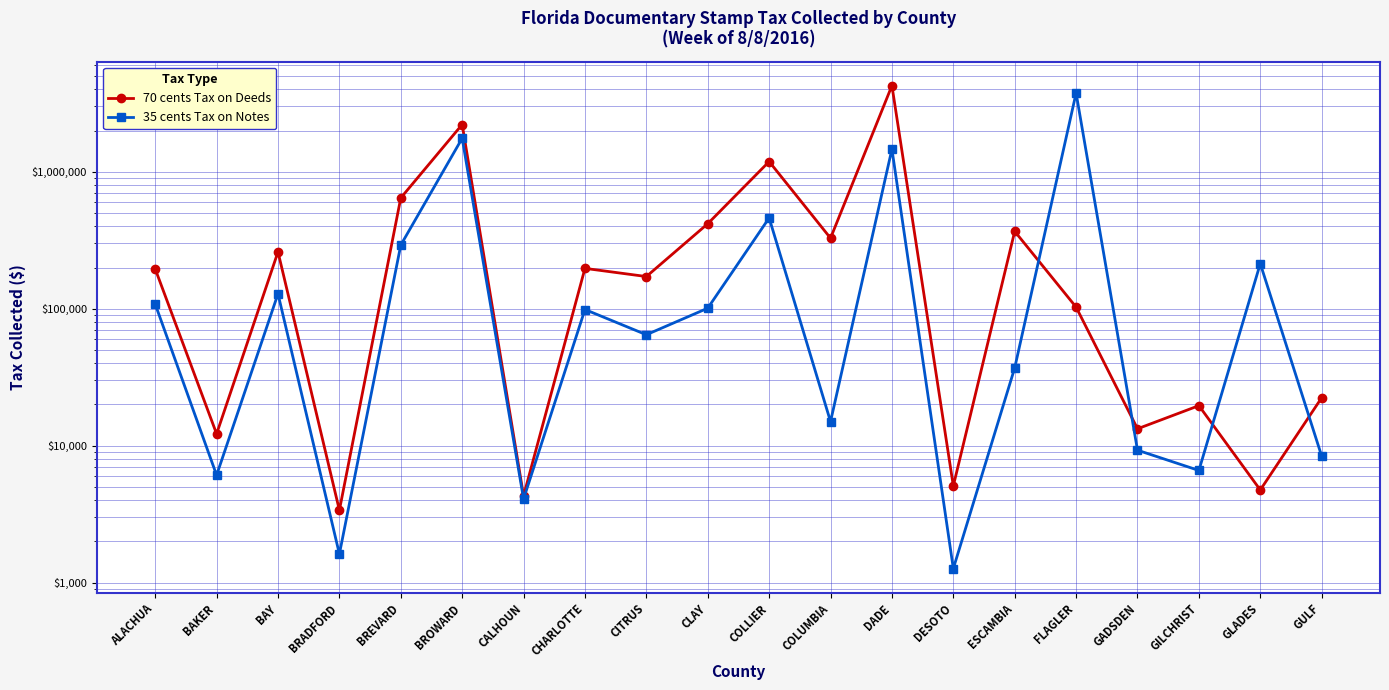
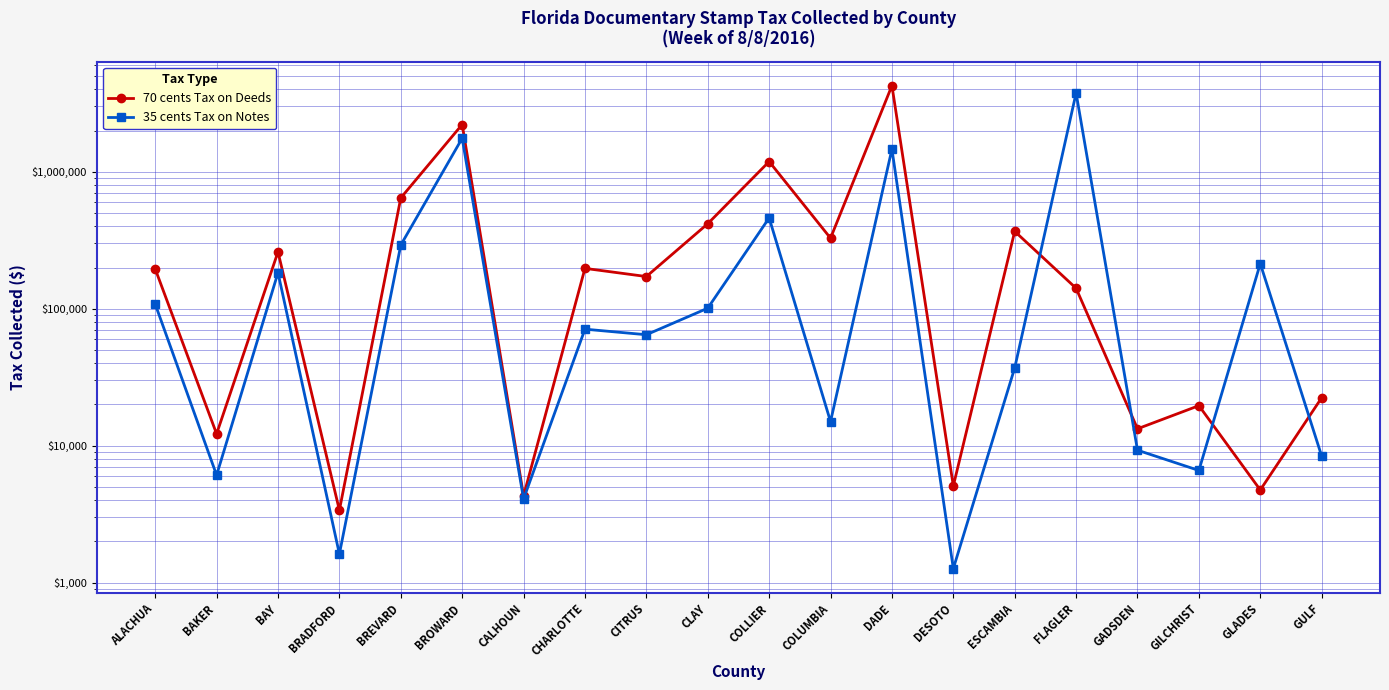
  {
    "70 cents Tax on Deeds": {
      "ALACHUA": "$200,000",
      "BAKER": "$12,000",
      "BAY": "$260,000",
      "BRADFORD": "$3,400",
      "BREVARD": "$600,000",
      "BROWARD": "$2,200,000",
      "CALHOUN": "$4,300",
      "CHARLOTTE": "$200,000",
      "CITRUS": "$170,000",
      "CLAY": "$420,000",
      "COLLIER": "$1,200,000",
      "COLUMBIA": "$330,000",
      "DADE": "$4,300,000",
      "DESOTO": "$5,100",
      "ESCAMBIA": "$370,000",
-     "FLAGLER": "$100,000",
+     "FLAGLER": "$140,000",
      "GADSDEN": "$13,000",
      "GILCHRIST": "$20,000",
      "GLADES": "$4,800",
      "GULF": "$22,000"
    },
    "35 cents Tax on Notes": {
      "ALACHUA": "$110,000",
      "BAKER": "$6,000",
-     "BAY": "$130,000",
+     "BAY": "$180,000",
      "BRADFORD": "$1,600",
      "BREVARD": "$290,000",
      "BROWARD": "$1,800,000",
      "CALHOUN": "$4,100",
-     "CHARLOTTE": "$100,000",
+     "CHARLOTTE": "$70,000",
      "CITRUS": "$60,000",
      "CLAY": "$100,000",
      "COLLIER": "$460,000",
      "COLUMBIA": "$15,000",
      "DADE": "$1,500,000",
      "DESOTO": "$1,300",
      "ESCAMBIA": "$37,000",
      "FLAGLER": "$3,800,000",
      "GADSDEN": "$9,000",
      "GILCHRIST": "$7,000",
      "GLADES": "$210,000",
      "GULF": "$8,000"
    }
  }
